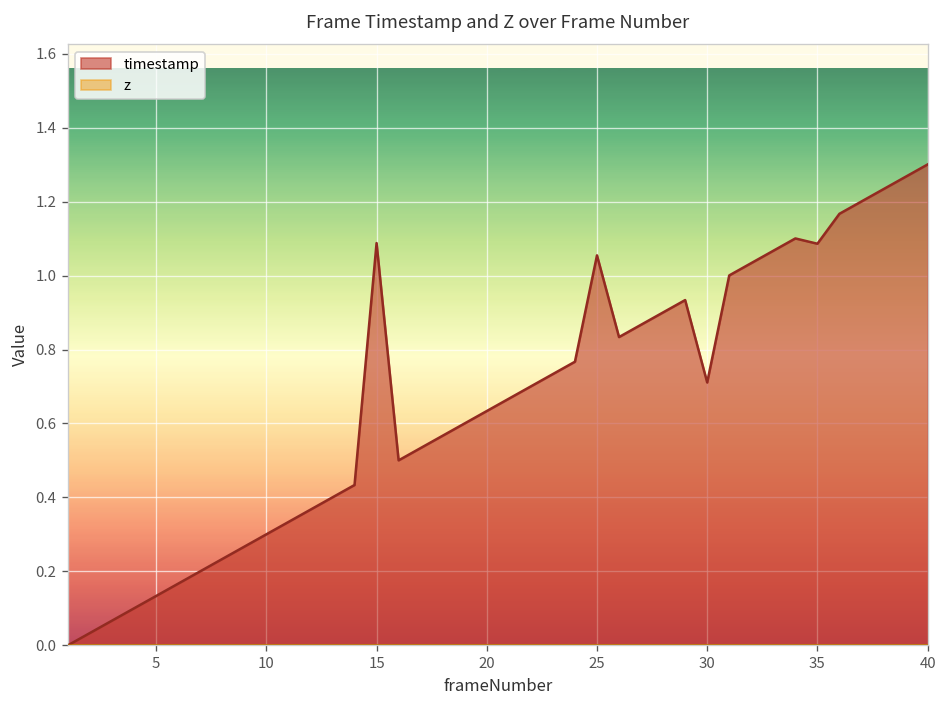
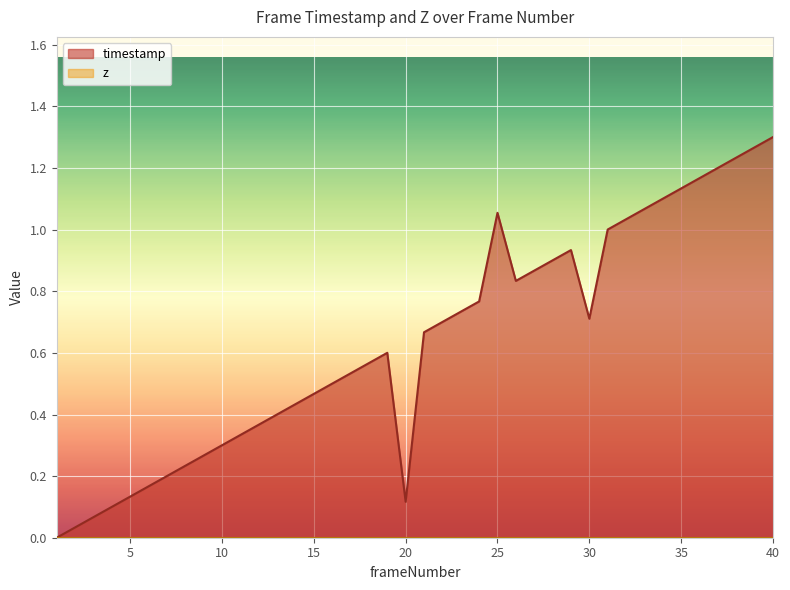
  {
    "timestamp": {
      "5": 0.13,
      "10": 0.30,
-     "15": 1.09,
-     "20": 0.63,
+     "15": 0.47,
+     "20": 0.12,
      "25": 1.05,
      "30": 0.71,
-     "35": 1.09,
+     "35": 1.13,
      "40": 1.30
    },
    "z": {
      "5": 0.00,
      "10": 0.00,
      "15": 0.00,
      "20": 0.00,
      "25": 0.00,
      "30": 0.00,
      "35": 0.00,
      "40": 0.00
    }
  }
